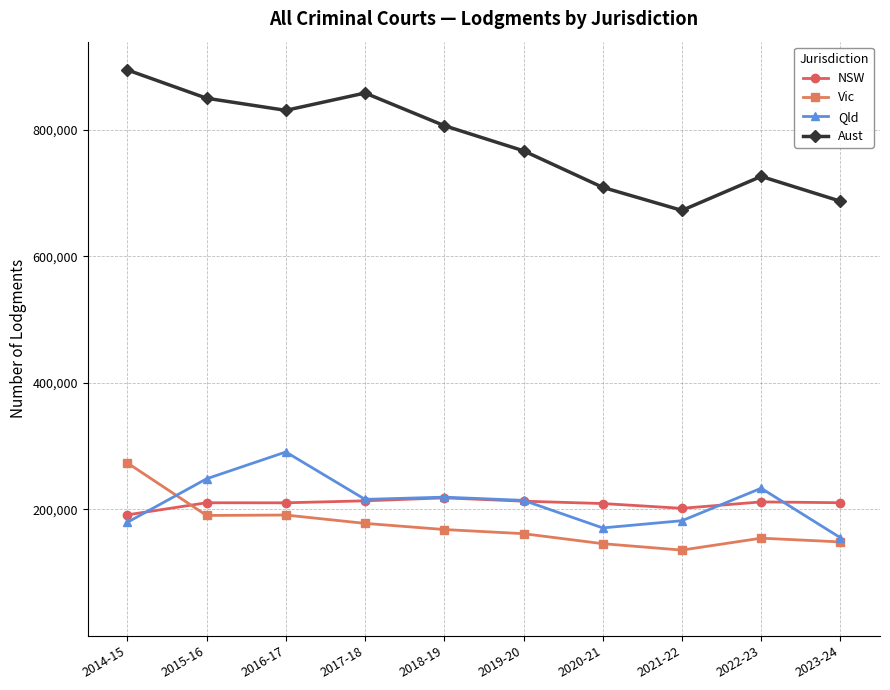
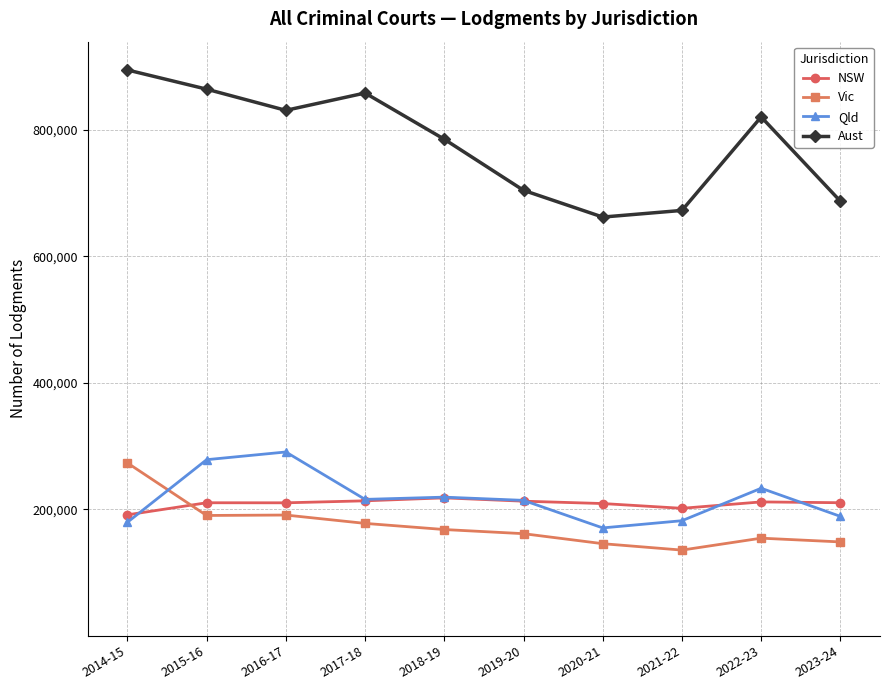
  {
    "Qld": {
      "2014-15": "180,000",
-     "2015-16": "250,000",
+     "2015-16": "280,000",
      "2016-17": "290,000",
      "2020-21": "170,000",
      "2021-22": "180,000",
      "2022-23": "230,000",
-     "2023-24": "160,000"
+     "2023-24": "190,000"
    },
    "Aust": {
      "2014-15": "890,000",
-     "2015-16": "850,000",
+     "2015-16": "860,000",
      "2016-17": "830,000",
      "2017-18": "860,000",
-     "2018-19": "810,000",
-     "2019-20": "770,000",
-     "2020-21": "710,000",
+     "2018-19": "790,000",
+     "2019-20": "700,000",
+     "2020-21": "660,000",
      "2021-22": "670,000",
-     "2022-23": "730,000",
+     "2022-23": "820,000",
      "2023-24": "690,000"
    }
  }
